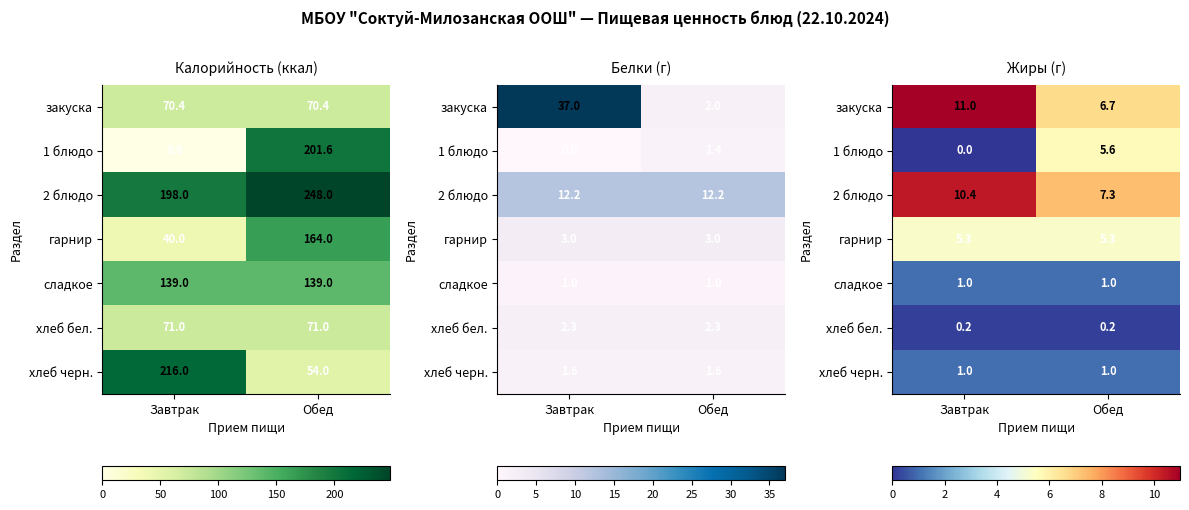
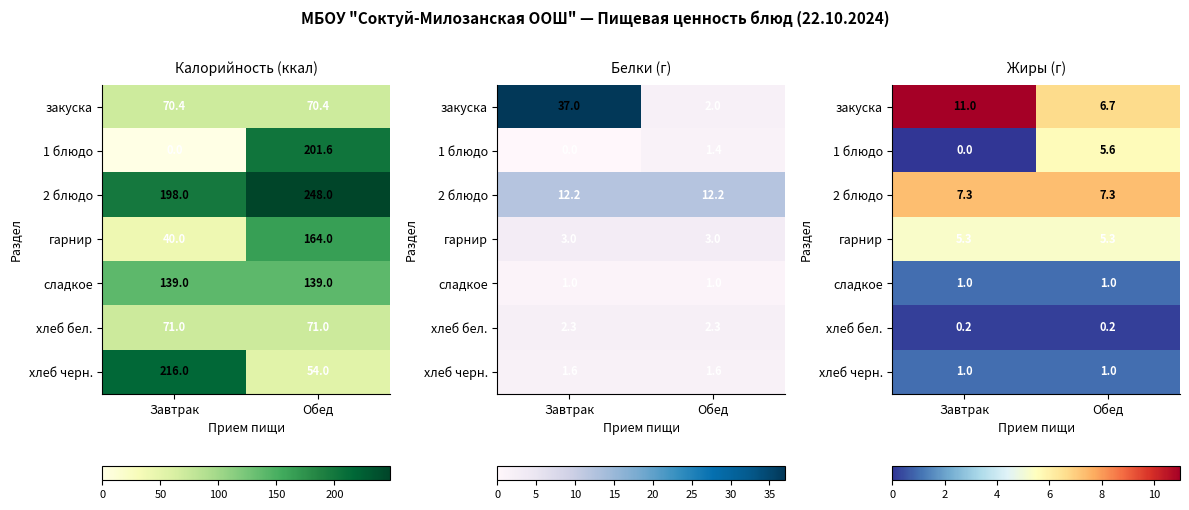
  {
    "Калорийность (ккал)": {
      "закуска": {
        "Завтрак": 70.4,
        "Обед": 70.4
      },
      "1 блюдо": {
        "Обед": 201.6
      },
      "2 блюдо": {
        "Завтрак": 198.0,
        "Обед": 248.0
      },
      "гарнир": {
        "Завтрак": 40.0,
        "Обед": 164.0
      },
      "сладкое": {
        "Завтрак": 139.0,
        "Обед": 139.0
      },
      "хлеб бел.": {
        "Завтрак": 71.0,
        "Обед": 71.0
      },
      "хлеб черн.": {
        "Завтрак": 216.0,
        "Обед": 54.0
      }
    },
    "Белки (г)": {
      "закуска": {
        "Завтрак": 37.0
      },
      "2 блюдо": {
        "Завтрак": 12.2,
        "Обед": 12.2
      }
    },
    "Жиры (г)": {
      "закуска": {
        "Завтрак": 11.0,
        "Обед": 6.7
      },
      "1 блюдо": {
        "Завтрак": 0.0,
        "Обед": 5.6
      },
      "2 блюдо": {
-       "Завтрак": 10.4,
+       "Завтрак": 7.3,
        "Обед": 7.3
      },
      "гарнир": {
        "Завтрак": 5.3,
        "Обед": 5.3
      },
      "сладкое": {
        "Завтрак": 1.0,
        "Обед": 1.0
      },
      "хлеб бел.": {
        "Завтрак": 0.2,
        "Обед": 0.2
      },
      "хлеб черн.": {
        "Завтрак": 1.0,
        "Обед": 1.0
      }
    }
  }
